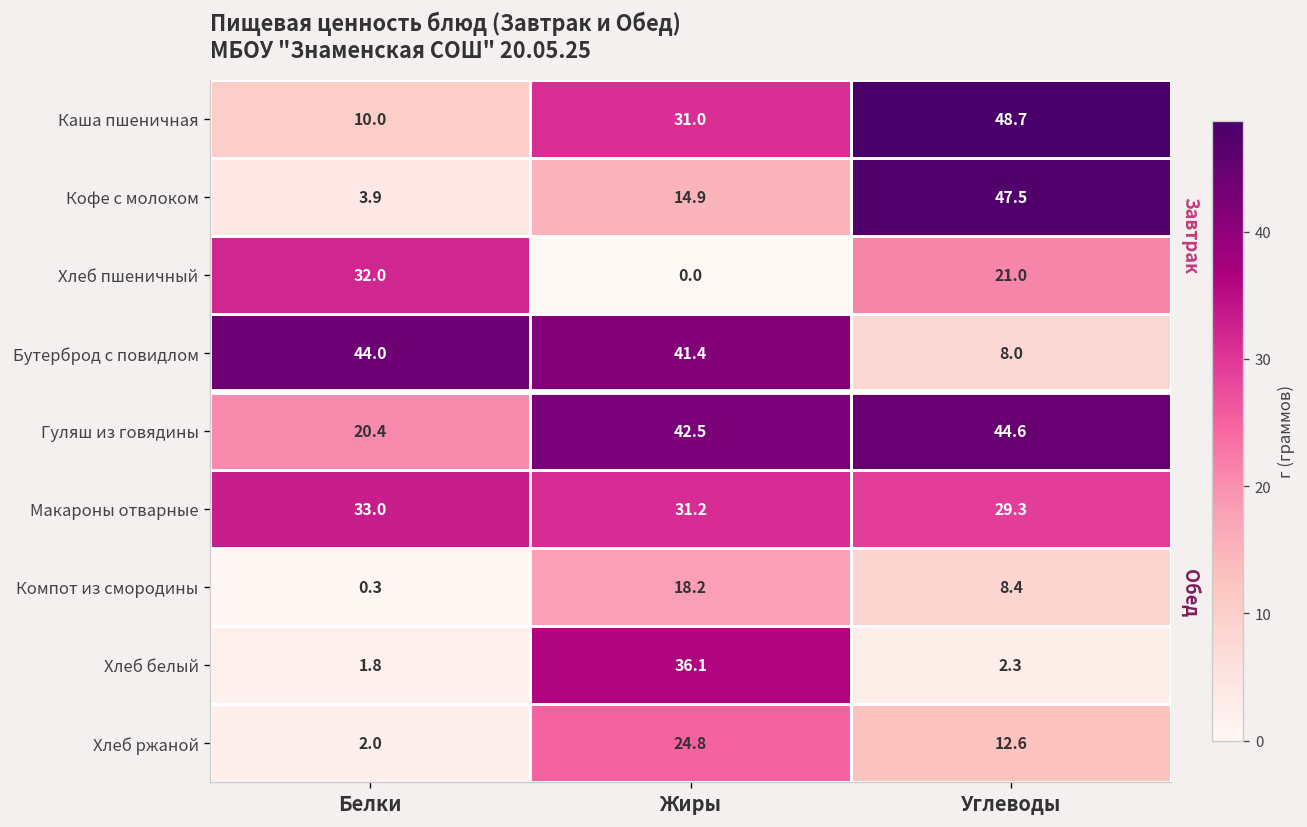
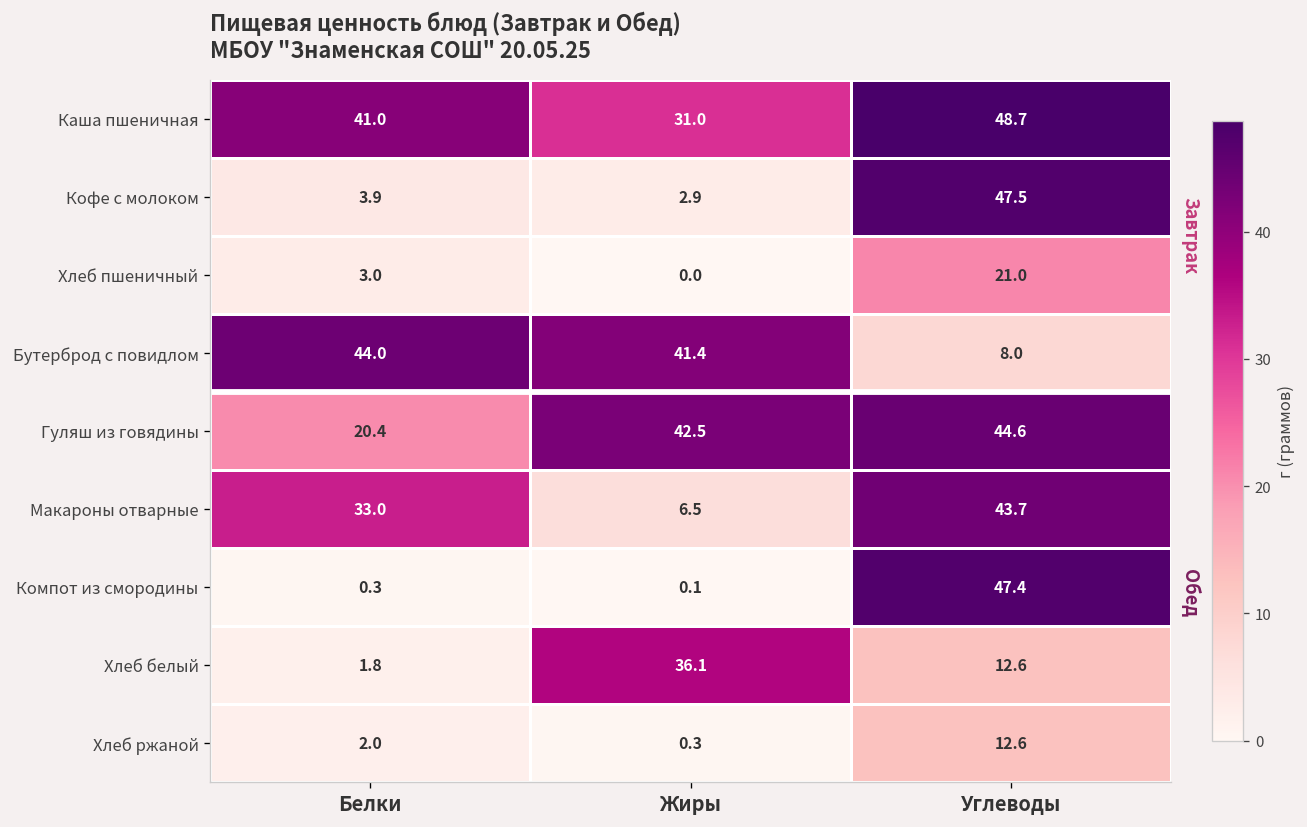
  {
    "Каша пшеничная": {
-     "Белки": 10.0,
+     "Белки": 41.0,
      "Жиры": 31.0,
      "Углеводы": 48.7
    },
    "Кофе с молоком": {
      "Белки": 3.9,
-     "Жиры": 14.9,
+     "Жиры": 2.9,
      "Углеводы": 47.5
    },
    "Хлеб пшеничный": {
-     "Белки": 32.0,
+     "Белки": 3.0,
      "Жиры": 0.0,
      "Углеводы": 21.0
    },
    "Бутерброд с повидлом": {
      "Белки": 44.0,
      "Жиры": 41.4,
      "Углеводы": 8.0
    },
    "Гуляш из говядины": {
      "Белки": 20.4,
      "Жиры": 42.5,
      "Углеводы": 44.6
    },
    "Макароны отварные": {
      "Белки": 33.0,
-     "Жиры": 31.2,
-     "Углеводы": 29.3
+     "Жиры": 6.5,
+     "Углеводы": 43.7
    },
    "Компот из смородины": {
      "Белки": 0.3,
-     "Жиры": 18.2,
-     "Углеводы": 8.4
+     "Жиры": 0.1,
+     "Углеводы": 47.4
    },
    "Хлеб белый": {
      "Белки": 1.8,
      "Жиры": 36.1,
-     "Углеводы": 2.3
+     "Углеводы": 12.6
    },
    "Хлеб ржаной": {
      "Белки": 2.0,
-     "Жиры": 24.8,
+     "Жиры": 0.3,
      "Углеводы": 12.6
    }
  }
